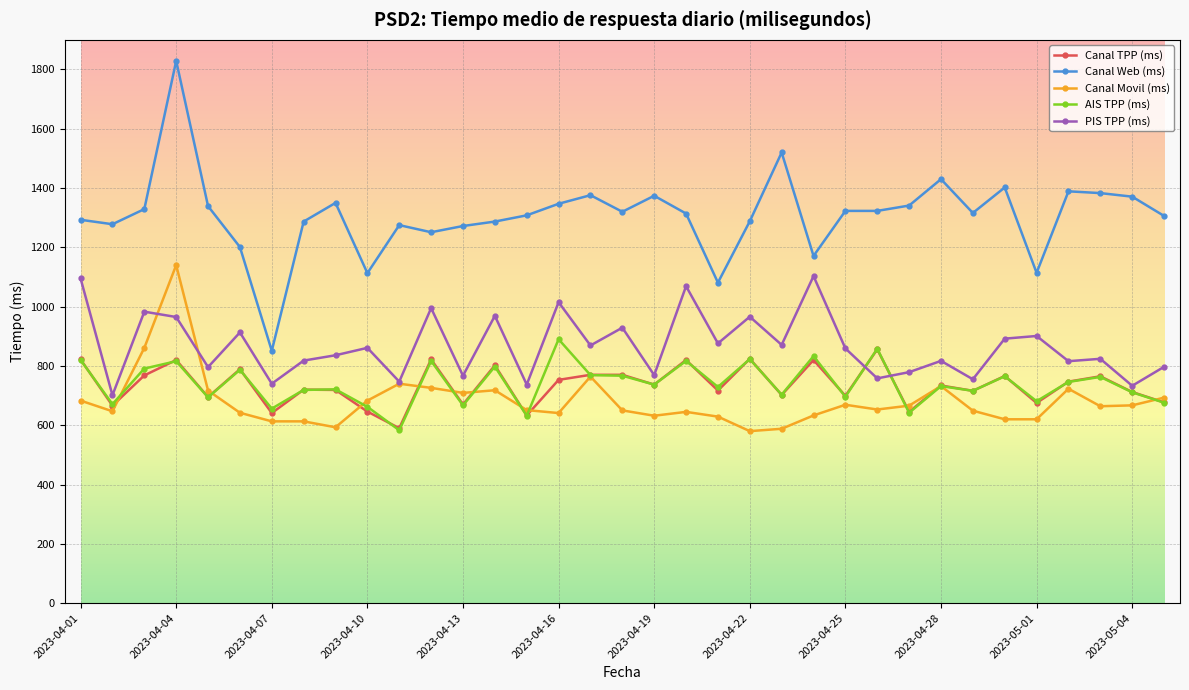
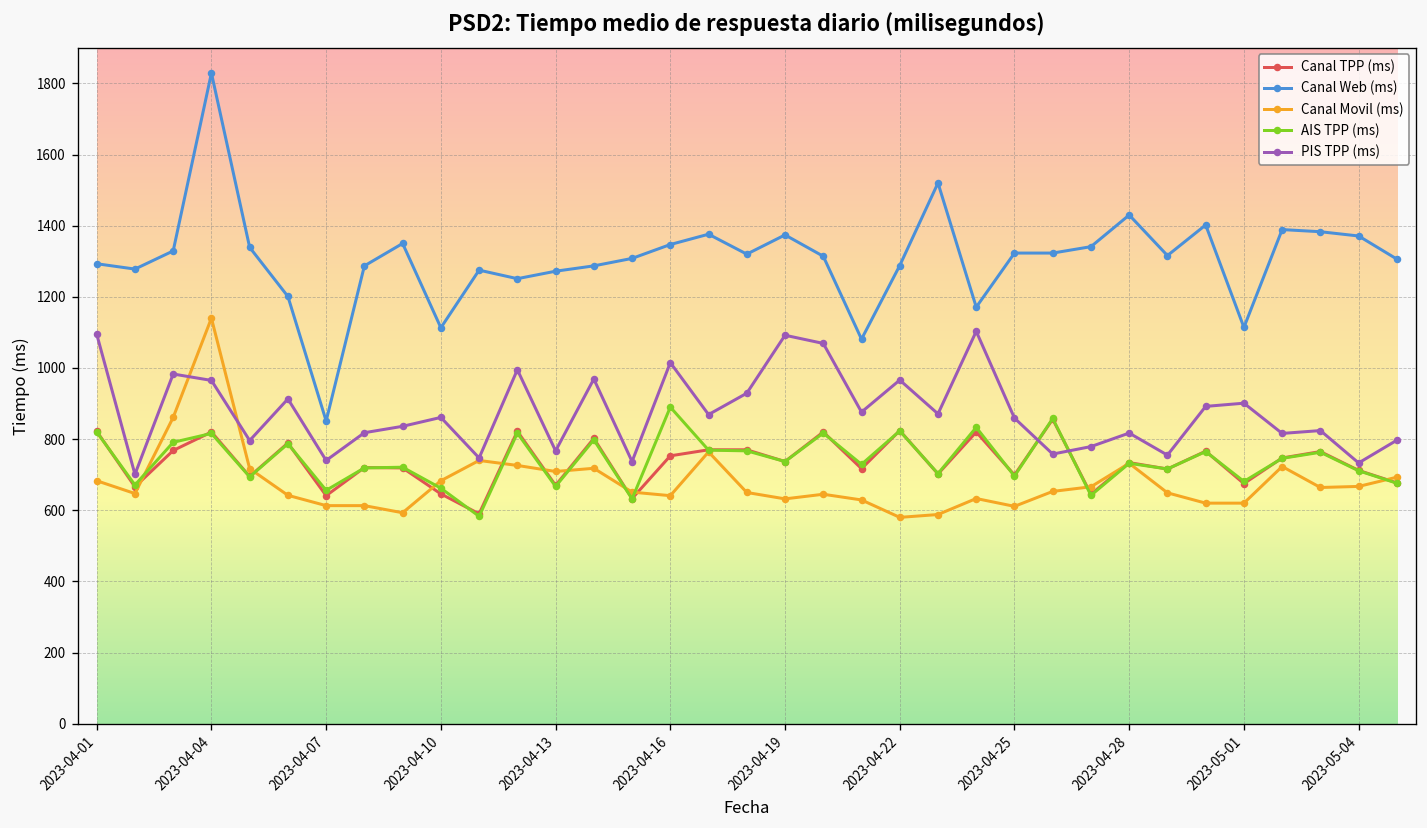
  {
    "Canal TPP (ms)": {
      "2023-04-07": 640,
      "2023-04-10": 650,
      "2023-04-16": 750
    },
    "Canal Web (ms)": {
      "2023-04-01": 1290,
      "2023-04-04": 1830,
      "2023-04-07": 850,
      "2023-04-10": 1110,
      "2023-04-13": 1270,
      "2023-04-16": 1350,
      "2023-04-19": 1370,
      "2023-04-22": 1290,
      "2023-04-25": 1320,
      "2023-04-28": 1430,
      "2023-05-01": 1110,
      "2023-05-04": 1370
    },
    "Canal Movil (ms)": {
      "2023-04-01": 680,
      "2023-04-04": 1140,
      "2023-04-07": 610,
      "2023-04-10": 680,
      "2023-04-13": 710,
      "2023-04-16": 640,
      "2023-04-19": 630,
      "2023-04-22": 580,
-     "2023-04-25": 670,
+     "2023-04-25": 610,
      "2023-05-01": 620,
      "2023-05-04": 670
    },
    "AIS TPP (ms)": {
      "2023-04-07": 660,
      "2023-04-10": 660,
      "2023-04-16": 890
    },
    "PIS TPP (ms)": {
      "2023-04-01": 1100,
      "2023-04-04": 970,
      "2023-04-07": 740,
      "2023-04-10": 860,
      "2023-04-13": 770,
      "2023-04-16": 1020,
-     "2023-04-19": 770,
+     "2023-04-19": 1090,
      "2023-04-22": 970,
      "2023-04-25": 860,
      "2023-04-28": 820,
      "2023-05-01": 900,
      "2023-05-04": 730
    }
  }
